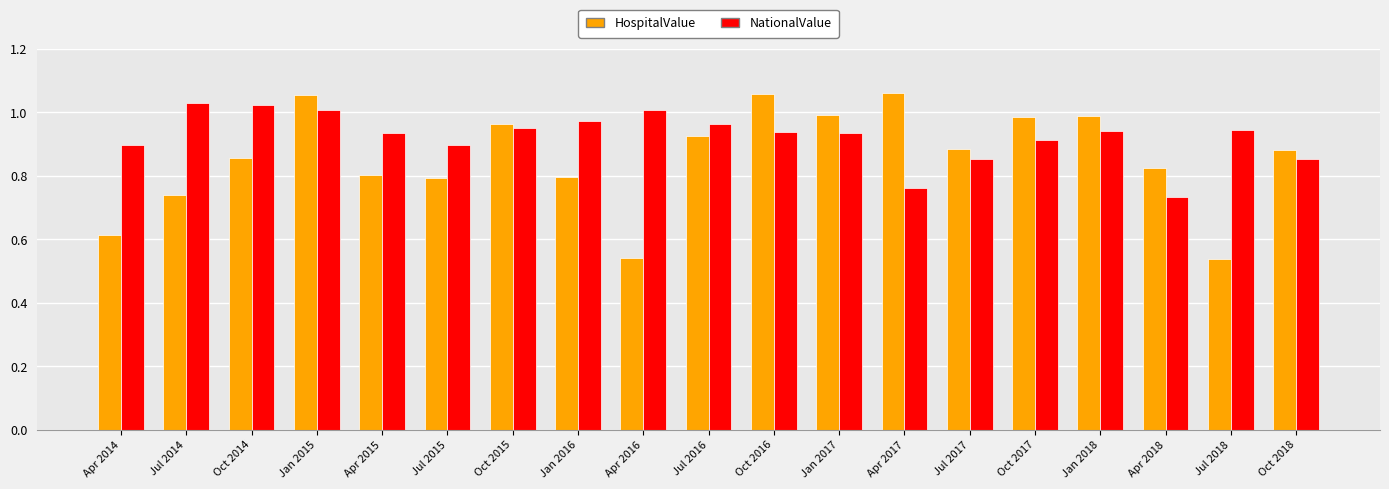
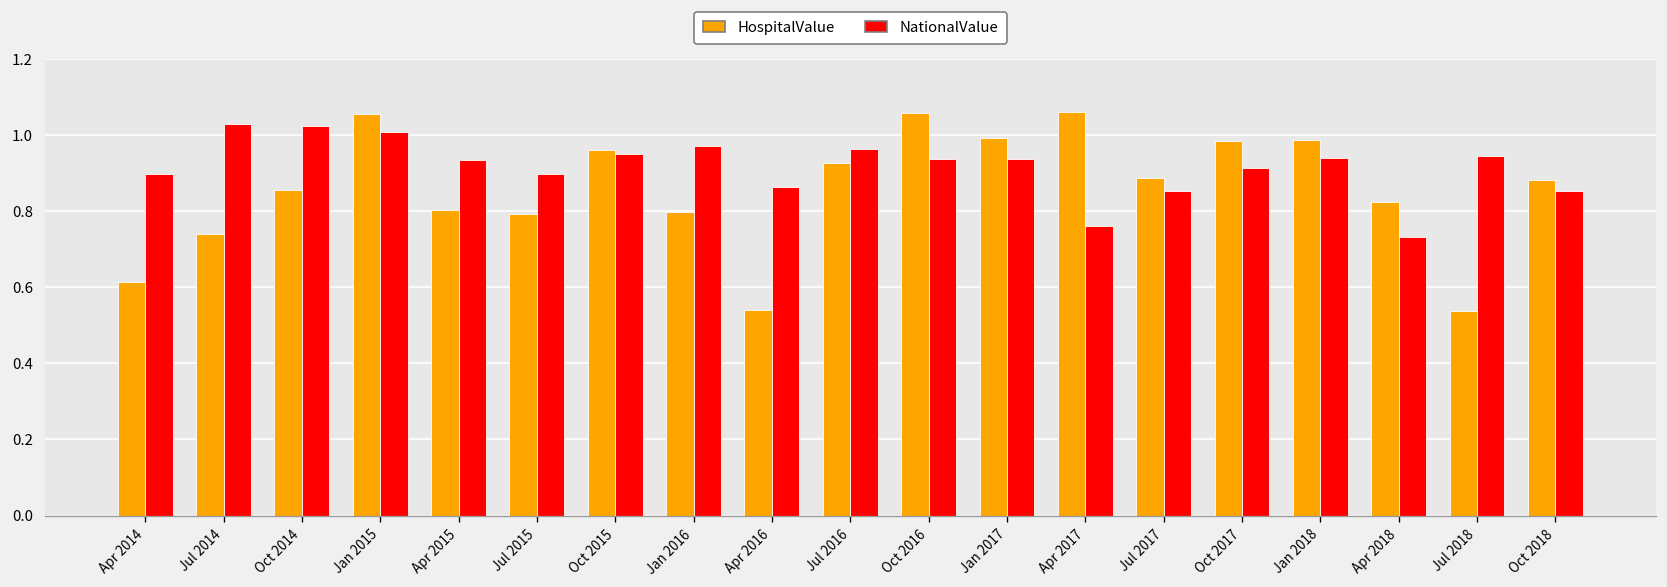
  {
    "HospitalValue": {
      "Apr 2014": 0.61,
      "Jul 2014": 0.74,
      "Oct 2014": 0.86,
      "Jan 2015": 1.06,
      "Apr 2015": 0.80,
      "Jul 2015": 0.79,
      "Oct 2015": 0.96,
      "Jan 2016": 0.80,
      "Apr 2016": 0.54,
      "Jul 2016": 0.93,
      "Oct 2016": 1.06,
      "Jan 2017": 0.99,
      "Apr 2017": 1.06,
      "Jul 2017": 0.89,
      "Oct 2017": 0.98,
      "Jan 2018": 0.99,
      "Apr 2018": 0.83,
      "Jul 2018": 0.54,
      "Oct 2018": 0.88
    },
    "NationalValue": {
      "Apr 2014": 0.90,
      "Jul 2014": 1.03,
      "Oct 2014": 1.02,
      "Jan 2015": 1.01,
      "Apr 2015": 0.94,
      "Jul 2015": 0.90,
      "Oct 2015": 0.95,
      "Jan 2016": 0.97,
-     "Apr 2016": 1.01,
+     "Apr 2016": 0.86,
      "Jul 2016": 0.96,
      "Oct 2016": 0.94,
      "Jan 2017": 0.94,
      "Apr 2017": 0.76,
      "Jul 2017": 0.85,
      "Oct 2017": 0.91,
      "Jan 2018": 0.94,
      "Apr 2018": 0.73,
      "Jul 2018": 0.95,
      "Oct 2018": 0.85
    }
  }
